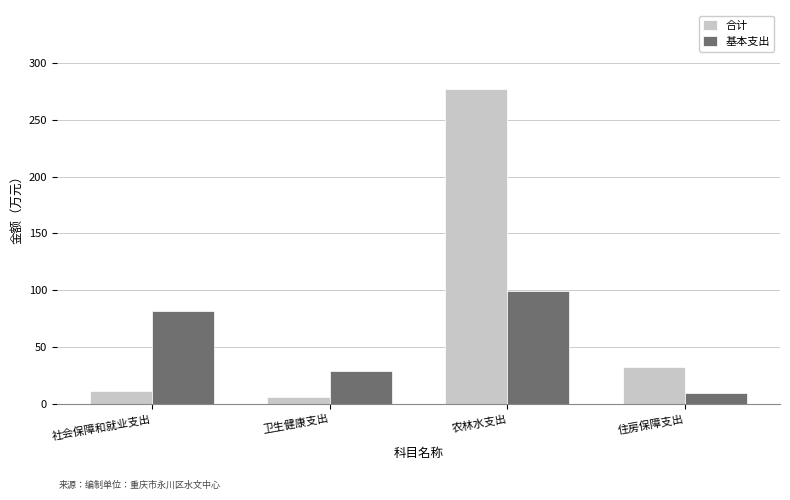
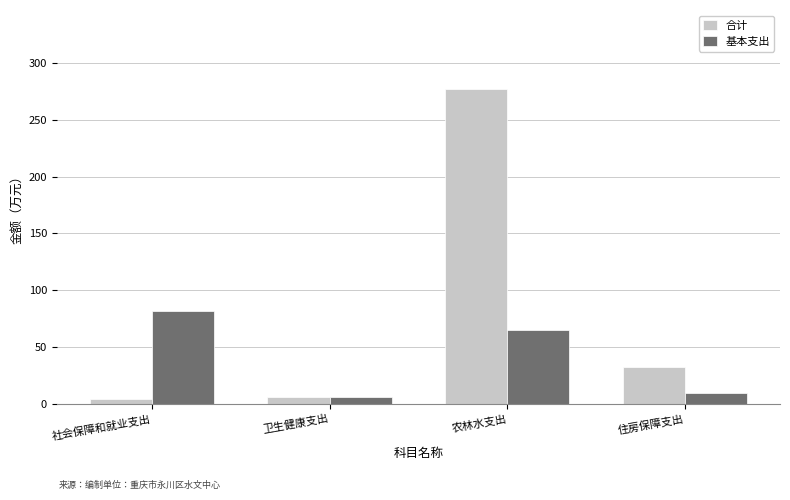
  {
    "合计": {
-     "社会保障和就业支出": 11,
+     "社会保障和就业支出": 4,
      "卫生健康支出": 6,
      "农林水支出": 277,
      "住房保障支出": 32
    },
    "基本支出": {
      "社会保障和就业支出": 82,
-     "卫生健康支出": 29,
-     "农林水支出": 99,
+     "卫生健康支出": 6,
+     "农林水支出": 65,
      "住房保障支出": 10
    }
  }
